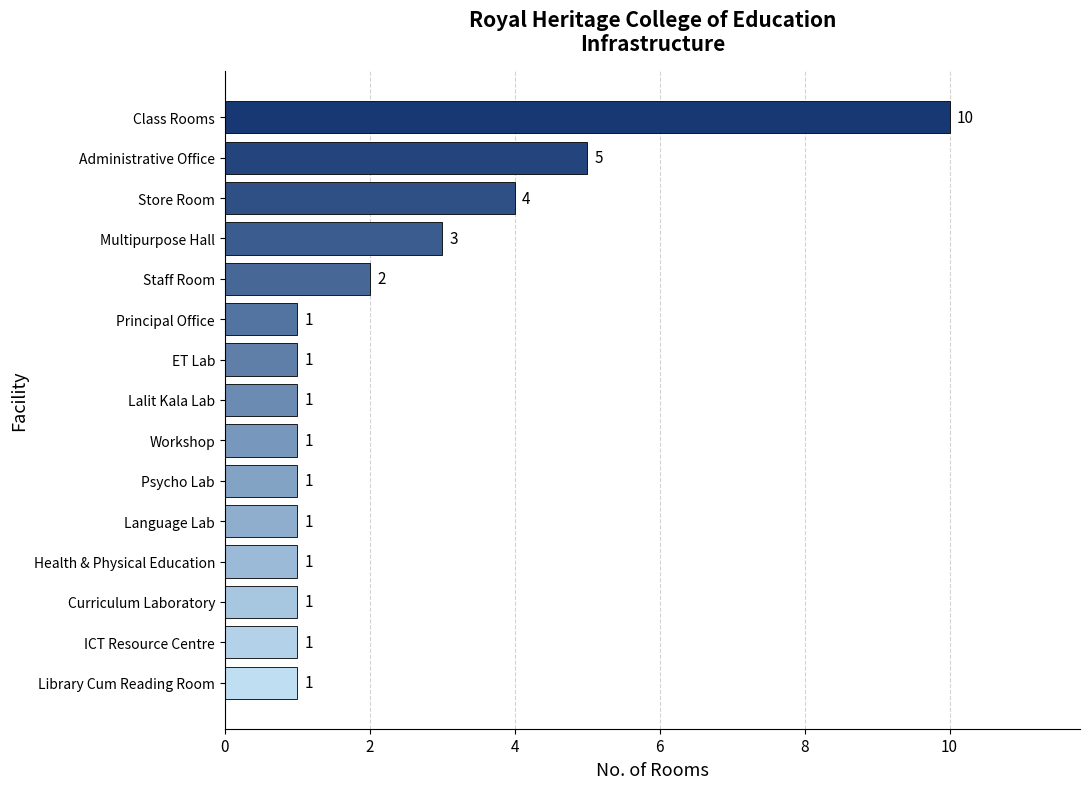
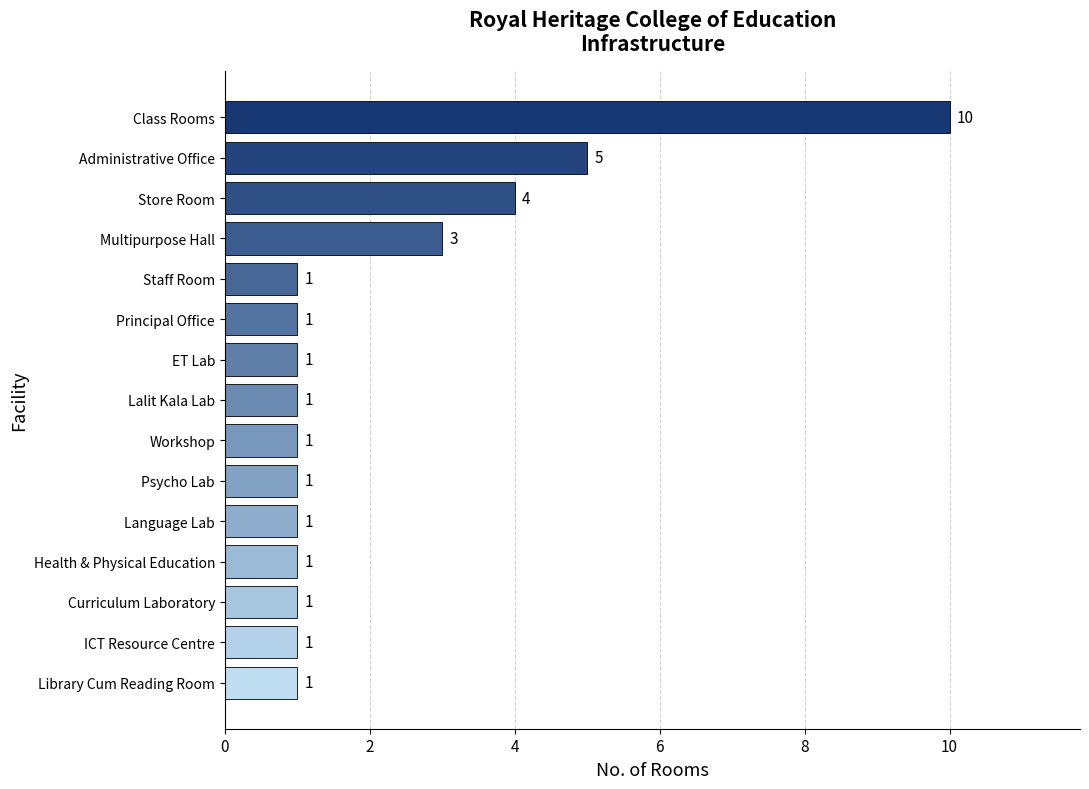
  {
    "Class Rooms": 10,
    "Administrative Office": 5,
    "Store Room": 4,
    "Multipurpose Hall": 3,
-   "Staff Room": 2,
+   "Staff Room": 1,
    "Principal Office": 1,
    "ET Lab": 1,
    "Lalit Kala Lab": 1,
    "Workshop": 1,
    "Psycho Lab": 1,
    "Language Lab": 1,
    "Health & Physical Education": 1,
    "Curriculum Laboratory": 1,
    "ICT Resource Centre": 1,
    "Library Cum Reading Room": 1
  }
